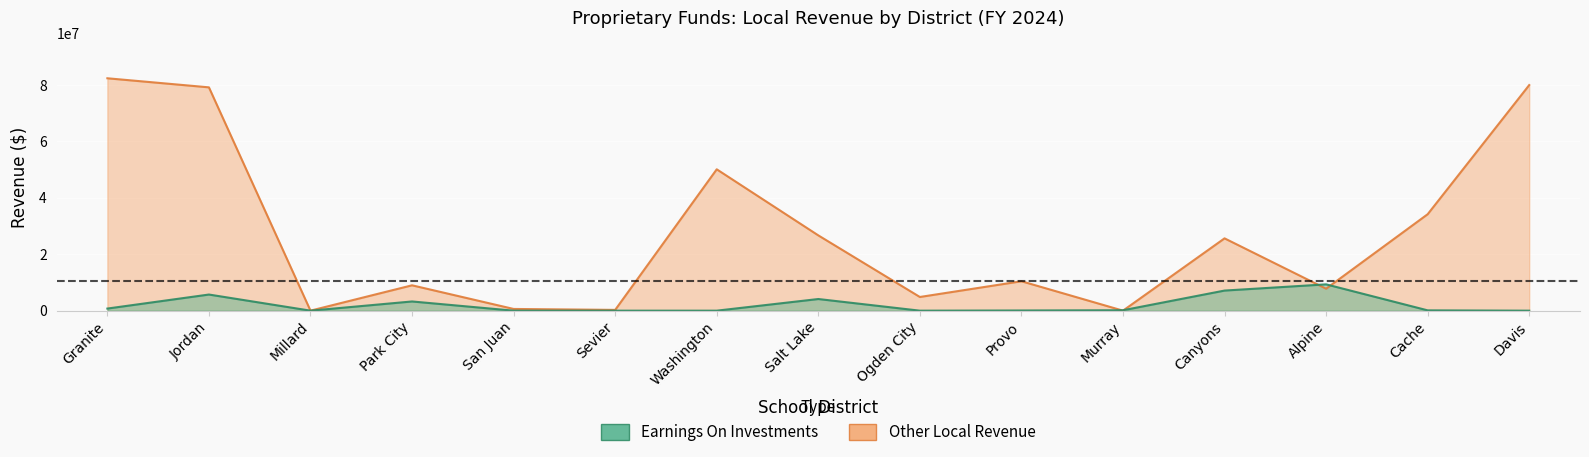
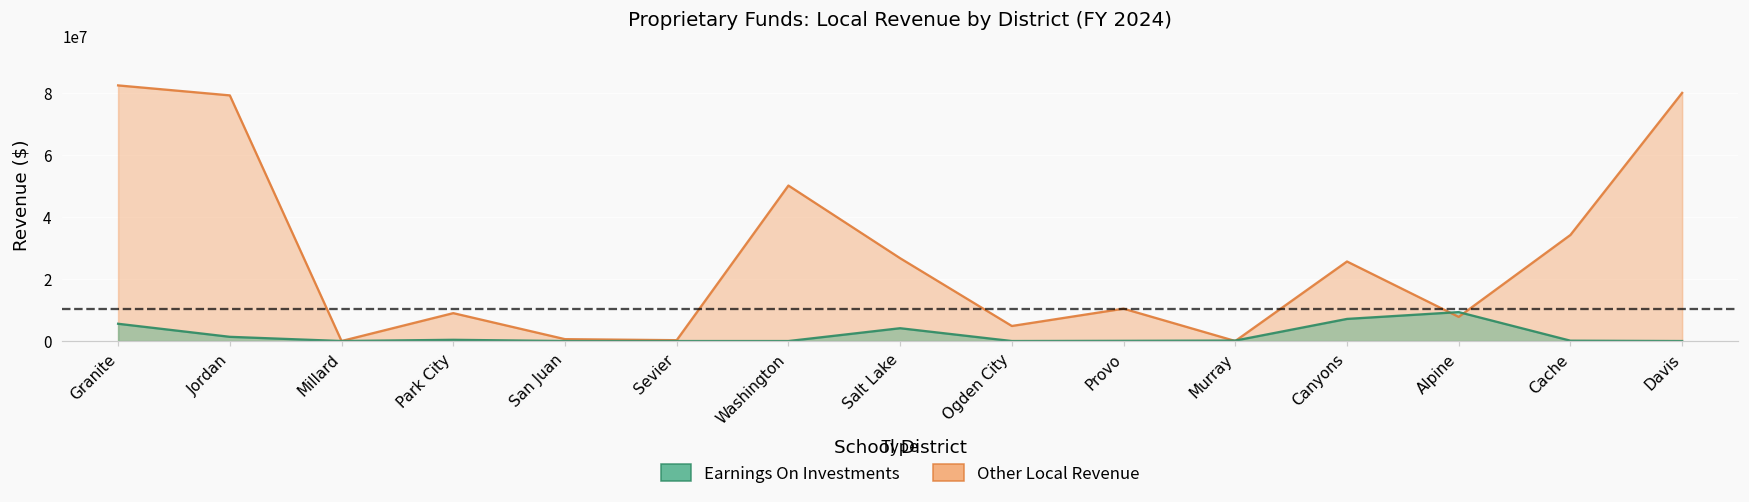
  {
    "Other Local Revenue": {
      "Granite": 82000000,
      "Jordan": 79000000,
      "Park City": 9000000,
      "Washington": 50000000,
      "Salt Lake": 27000000,
      "Ogden City": 5000000,
      "Provo": 10000000,
      "Canyons": 26000000,
      "Alpine": 8000000,
      "Cache": 34000000,
      "Davis": 80000000
    },
    "Earnings On Investments": {
-     "Granite": 1000000,
-     "Jordan": 6000000,
-     "Park City": 3000000,
+     "Granite": 6000000,
+     "Jordan": 1000000,
+     "Park City": 0,
      "Washington": 0,
      "Salt Lake": 4000000,
      "Ogden City": 0,
      "Provo": 0,
      "Canyons": 7000000,
      "Alpine": 9000000,
      "Cache": 0,
      "Davis": 0
    }
  }
